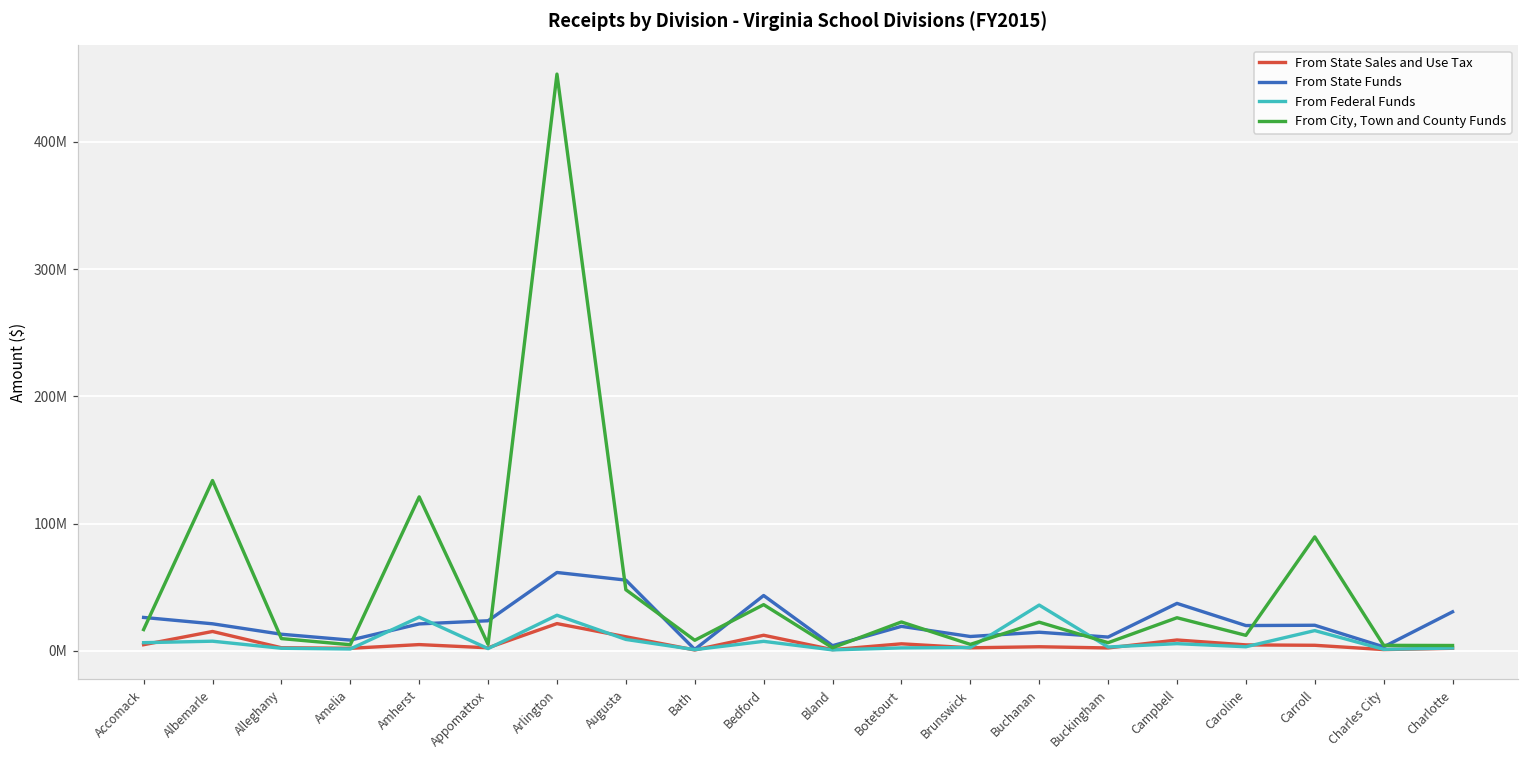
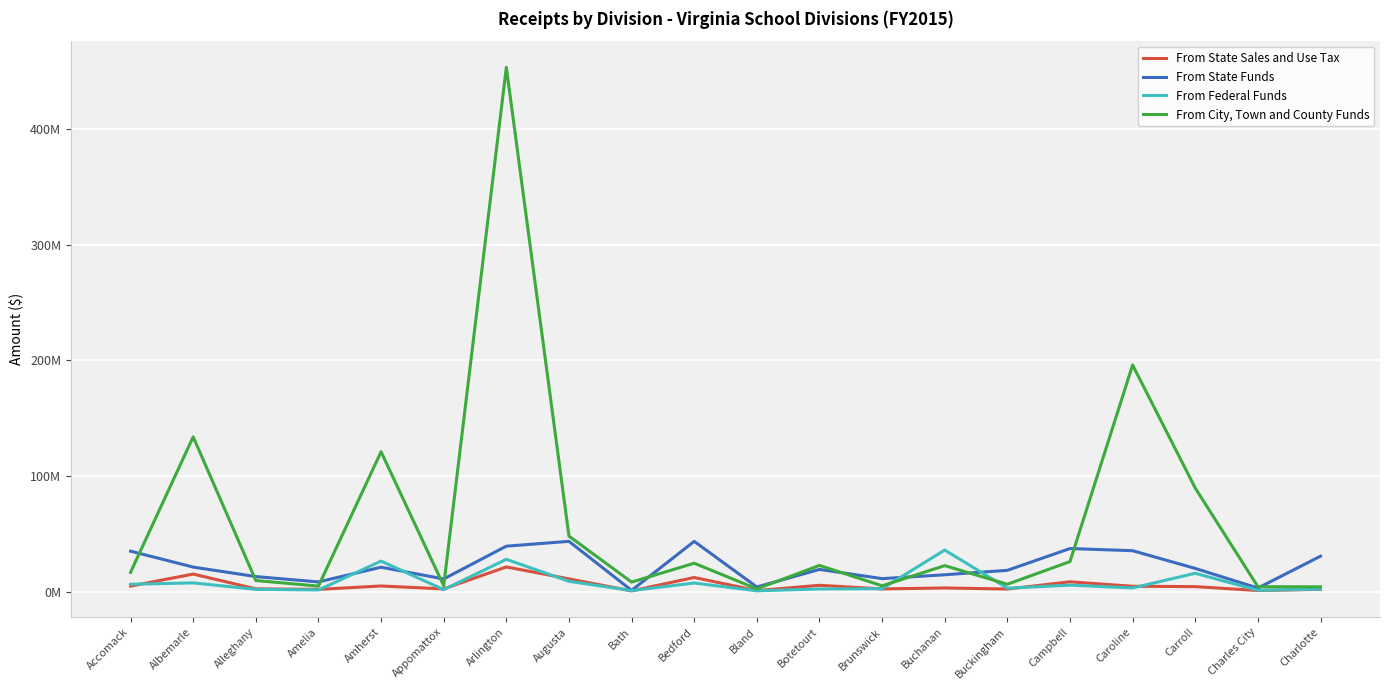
  {
    "From State Sales and Use Tax": {
      "Albemarle": 15000000,
      "Amherst": 5000000,
      "Arlington": 21000000,
      "Bedford": 12000000,
      "Botetourt": 5000000,
      "Buchanan": 3000000,
      "Campbell": 8000000,
      "Carroll": 4000000
    },
    "From State Funds": {
-     "Accomack": 26000000,
+     "Accomack": 35000000,
      "Albemarle": 21000000,
      "Alleghany": 13000000,
      "Amelia": 8000000,
      "Amherst": 21000000,
-     "Appomattox": 24000000,
-     "Arlington": 62000000,
-     "Augusta": 56000000,
+     "Appomattox": 11000000,
+     "Arlington": 39000000,
+     "Augusta": 43000000,
      "Bedford": 43000000,
      "Botetourt": 19000000,
      "Brunswick": 11000000,
      "Buchanan": 15000000,
-     "Buckingham": 11000000,
+     "Buckingham": 18000000,
      "Campbell": 37000000,
-     "Caroline": 20000000,
+     "Caroline": 35000000,
      "Carroll": 20000000,
      "Charlotte": 31000000
    },
    "From Federal Funds": {
      "Albemarle": 8000000,
      "Amherst": 26000000,
      "Arlington": 28000000,
      "Bedford": 7000000,
      "Botetourt": 2000000,
      "Buchanan": 36000000,
      "Campbell": 6000000,
      "Carroll": 16000000
    },
    "From City, Town and County Funds": {
      "Accomack": 17000000,
      "Albemarle": 134000000,
      "Alleghany": 10000000,
      "Amelia": 5000000,
      "Amherst": 121000000,
      "Appomattox": 5000000,
      "Arlington": 453000000,
      "Augusta": 48000000,
      "Bath": 8000000,
-     "Bedford": 36000000,
+     "Bedford": 25000000,
      "Botetourt": 23000000,
      "Brunswick": 5000000,
      "Buchanan": 22000000,
      "Buckingham": 6000000,
      "Campbell": 26000000,
-     "Caroline": 12000000,
+     "Caroline": 196000000,
      "Carroll": 90000000
    }
  }
